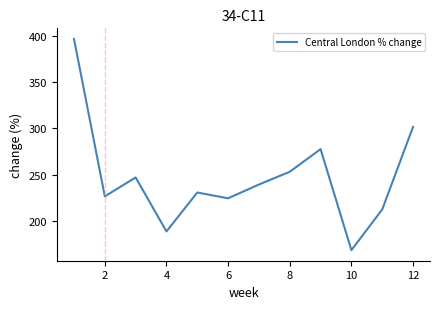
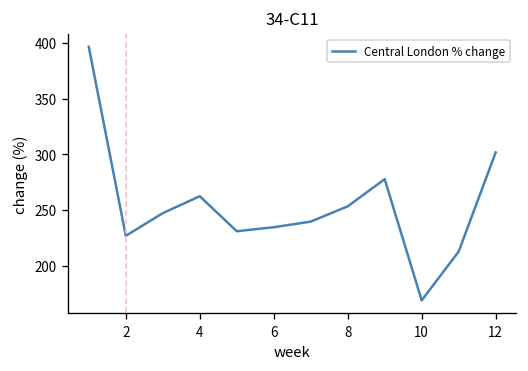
  {
    "2": 230,
-   "4": 190,
-   "6": 220,
+   "4": 260,
+   "6": 230,
    "8": 250,
    "10": 170,
    "12": 300
  }
